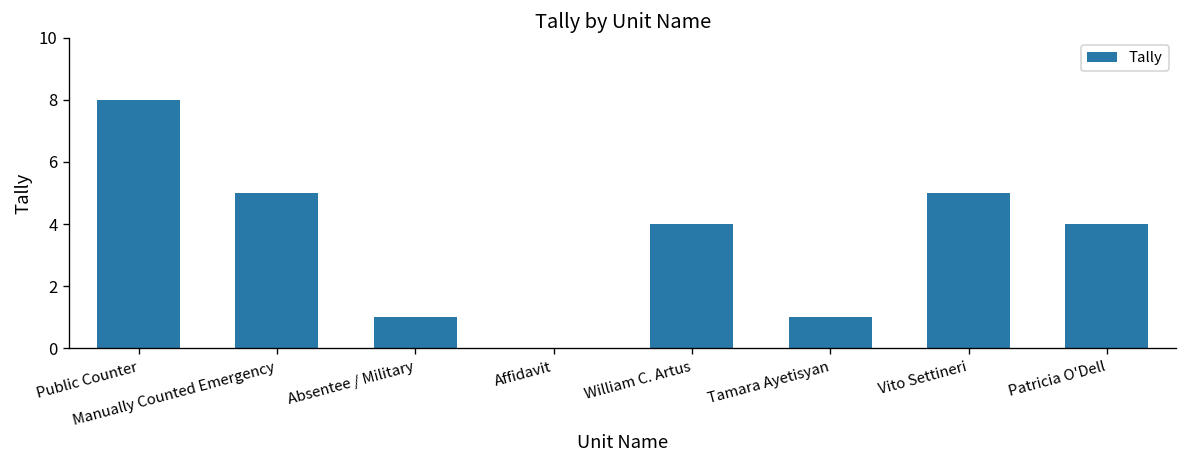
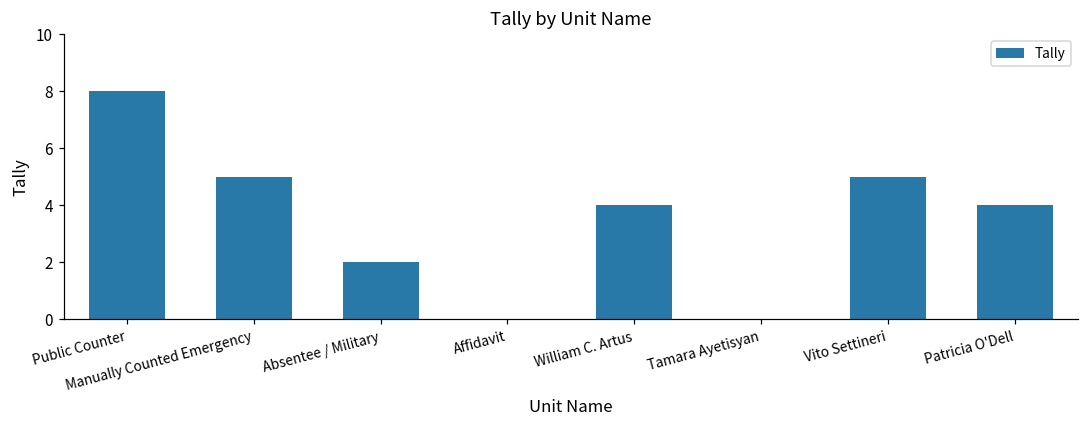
  {
    "Public Counter": 8,
    "Manually Counted Emergency": 5,
-   "Absentee / Military": 1,
+   "Absentee / Military": 2,
    "Affidavit": 0,
    "William C. Artus": 4,
-   "Tamara Ayetisyan": 1,
+   "Tamara Ayetisyan": 0,
    "Vito Settineri": 5,
    "Patricia O'Dell": 4
  }
